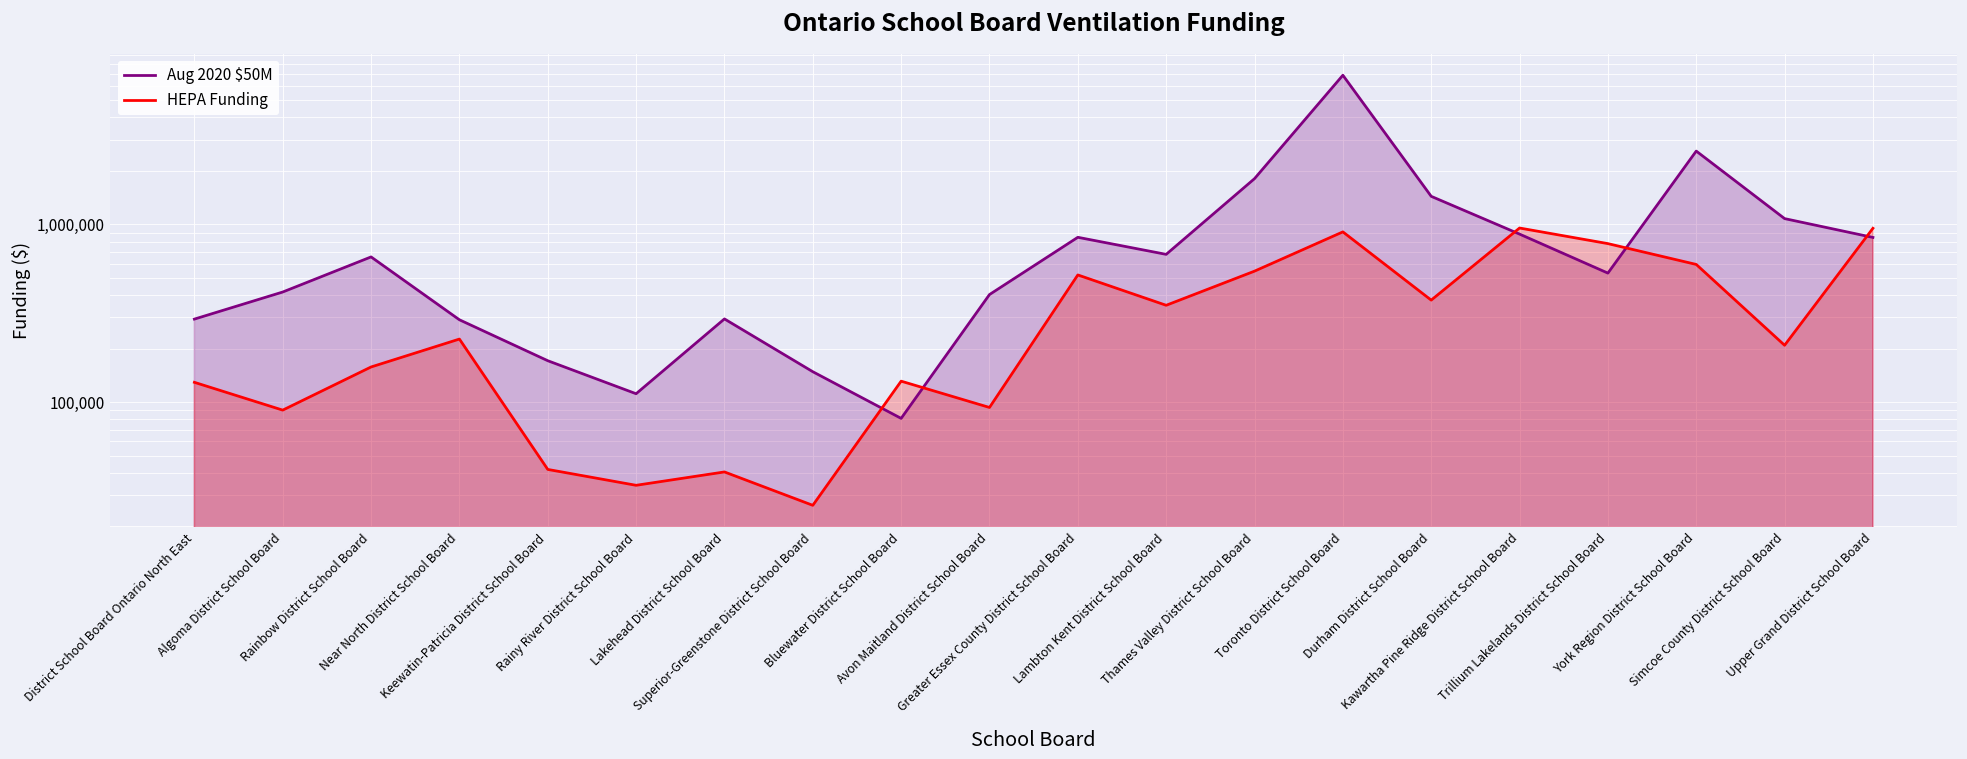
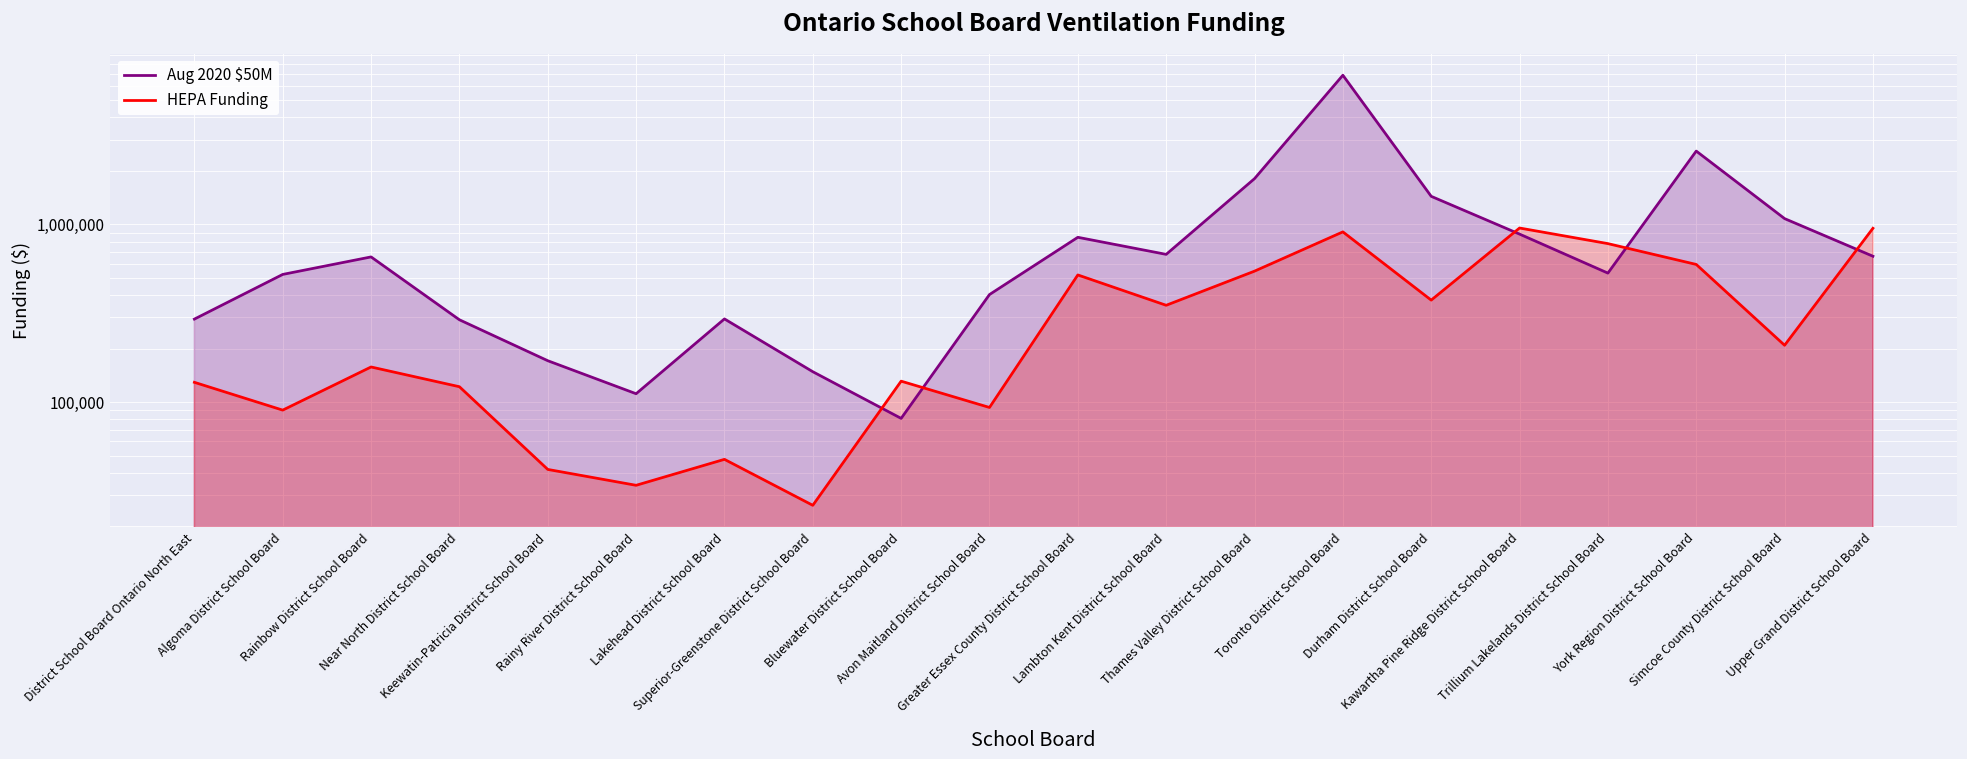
  {
    "Aug 2020 $50M": {
      "District School Board Ontario North East": "290,000",
-     "Algoma District School Board": "420,000",
+     "Algoma District School Board": "520,000",
      "Rainbow District School Board": "660,000",
      "Near North District School Board": "290,000",
      "Keewatin-Patricia District School Board": "170,000",
      "Rainy River District School Board": "110,000",
      "Lakehead District School Board": "290,000",
      "Superior-Greenstone District School Board": "150,000",
      "Bluewater District School Board": "80,000",
      "Avon Maitland District School Board": "400,000",
      "Greater Essex County District School Board": "800,000",
      "Lambton Kent District School Board": "680,000",
      "Thames Valley District School Board": "1,800,000",
      "Toronto District School Board": "6,900,000",
      "Durham District School Board": "1,400,000",
      "Kawartha Pine Ridge District School Board": "900,000",
      "Trillium Lakelands District School Board": "530,000",
      "York Region District School Board": "2,600,000",
      "Simcoe County District School Board": "1,100,000",
-     "Upper Grand District School Board": "800,000"
+     "Upper Grand District School Board": "660,000"
    },
    "HEPA Funding": {
      "District School Board Ontario North East": "130,000",
      "Algoma District School Board": "90,000",
      "Rainbow District School Board": "160,000",
-     "Near North District School Board": "230,000",
+     "Near North District School Board": "120,000",
      "Keewatin-Patricia District School Board": "42,000",
      "Rainy River District School Board": "34,000",
-     "Lakehead District School Board": "40,000",
+     "Lakehead District School Board": "48,000",
      "Superior-Greenstone District School Board": "26,000",
      "Bluewater District School Board": "130,000",
      "Avon Maitland District School Board": "90,000",
      "Greater Essex County District School Board": "520,000",
      "Lambton Kent District School Board": "350,000",
      "Thames Valley District School Board": "550,000",
      "Toronto District School Board": "900,000",
      "Durham District School Board": "370,000",
      "Kawartha Pine Ridge District School Board": "1,000,000",
      "Trillium Lakelands District School Board": "800,000",
      "York Region District School Board": "600,000",
      "Simcoe County District School Board": "210,000",
      "Upper Grand District School Board": "1,000,000"
    }
  }
